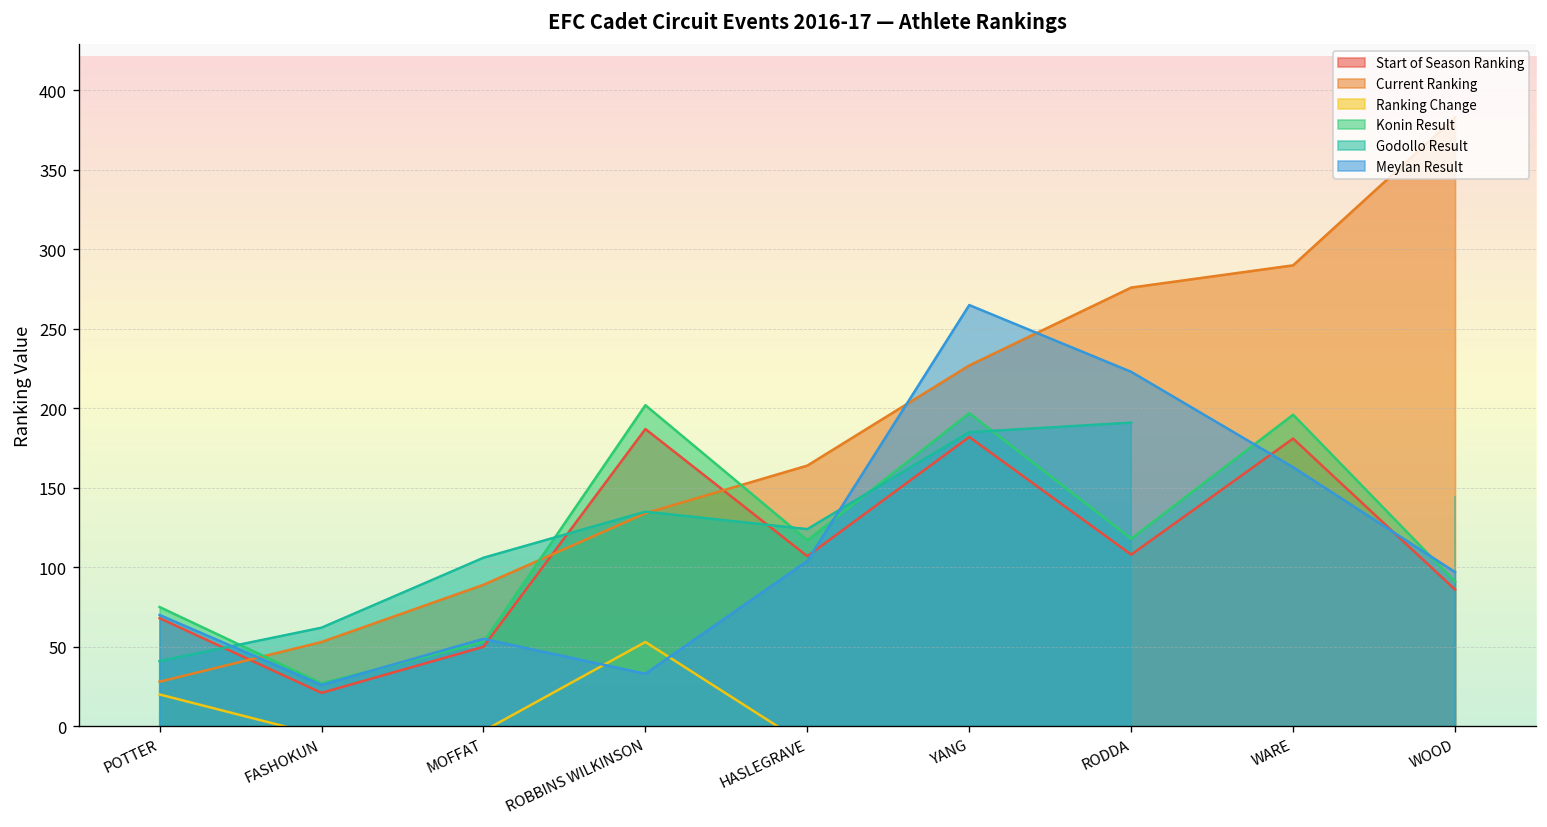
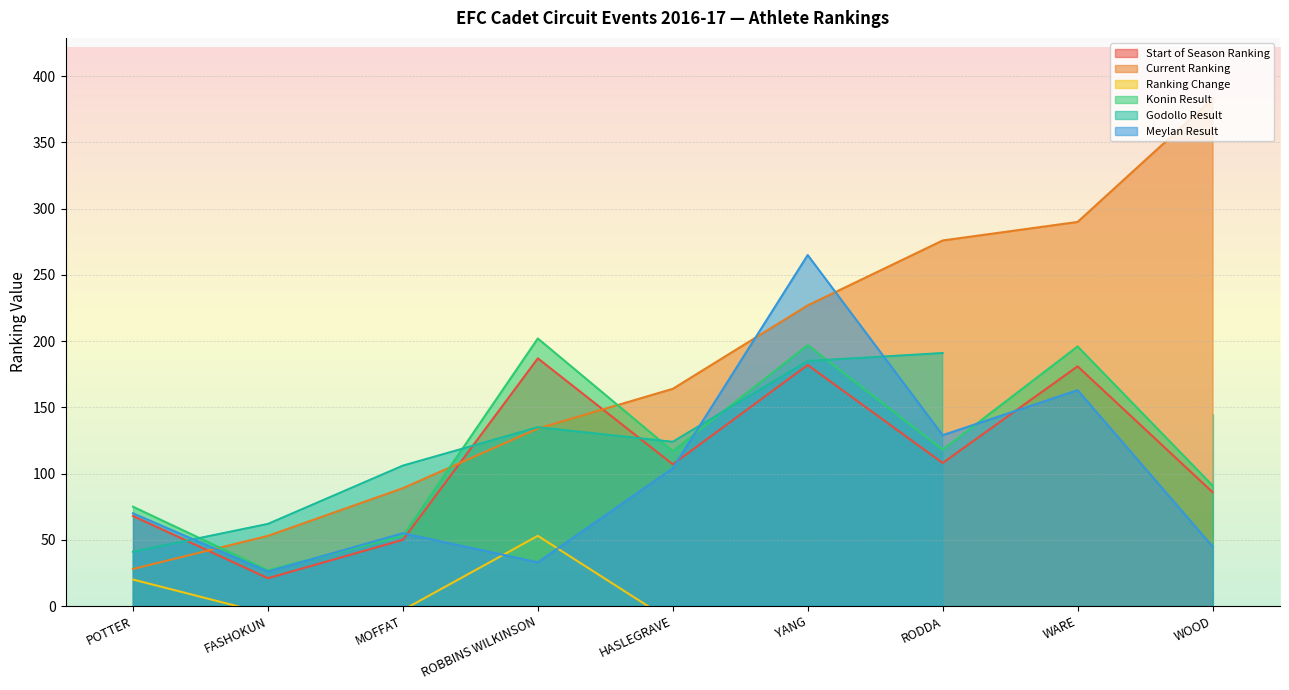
  {
    "Meylan Result": {
      "POTTER": 70,
      "MOFFAT": 55,
      "ROBBINS WILKINSON": 33,
      "HASLEGRAVE": 104,
      "YANG": 265,
-     "RODDA": 223,
+     "RODDA": 129,
      "WARE": 163,
-     "WOOD": 97
+     "WOOD": 45
    }
  }
